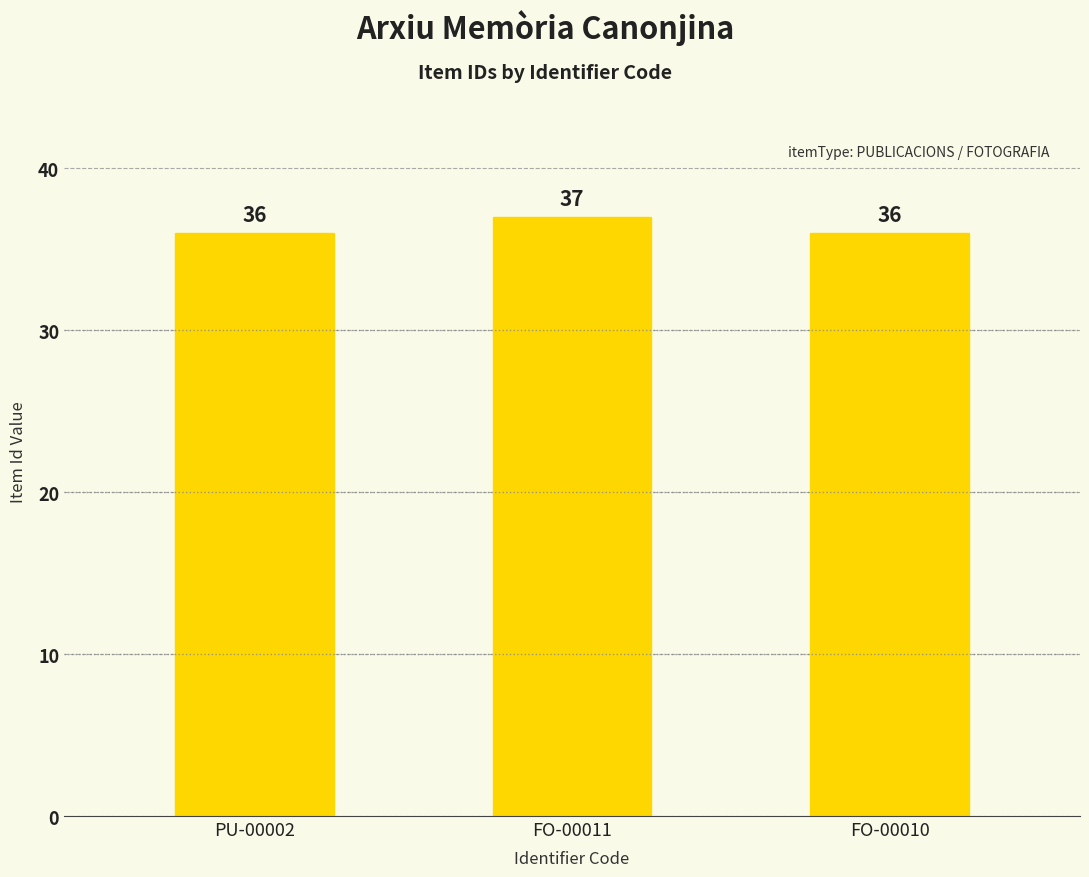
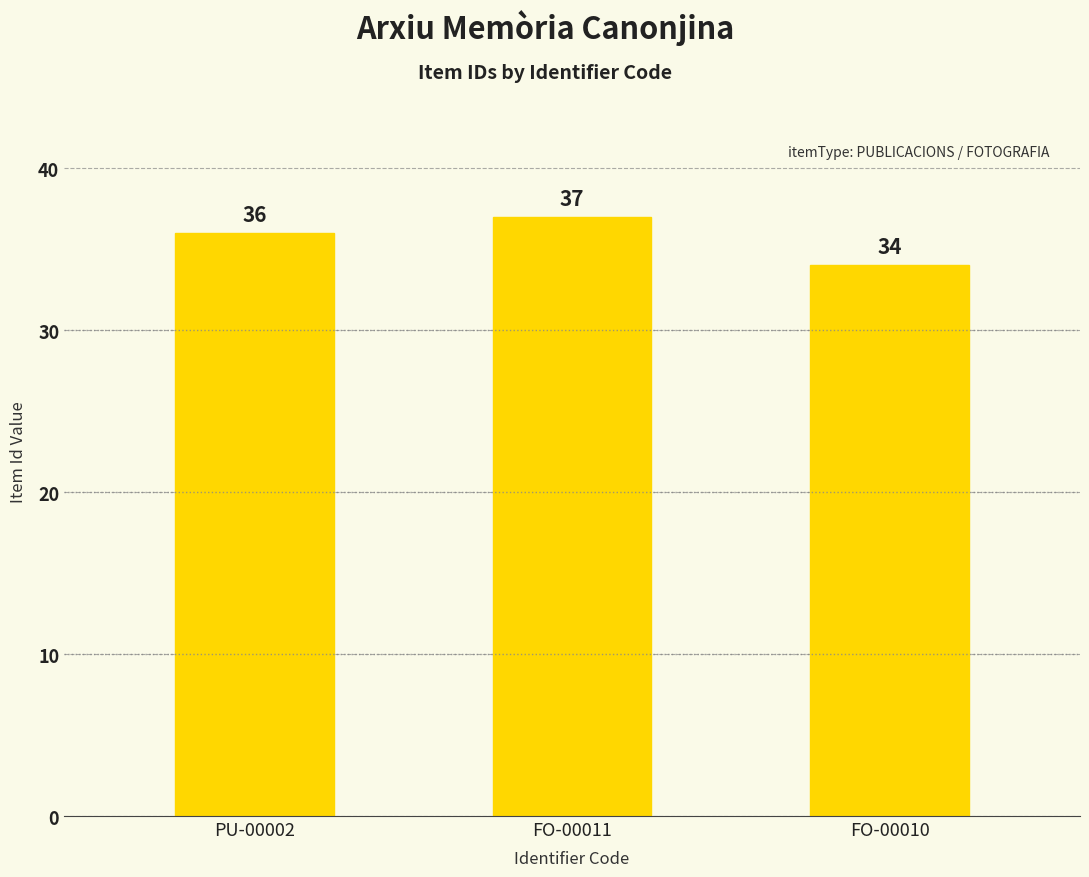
  {
    "PU-00002": 36,
    "FO-00011": 37,
-   "FO-00010": 36
+   "FO-00010": 34
  }
